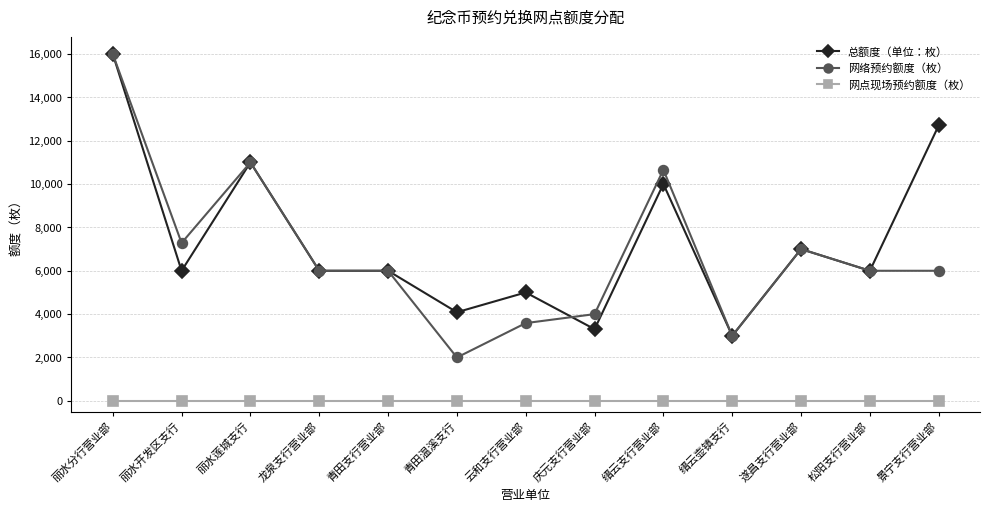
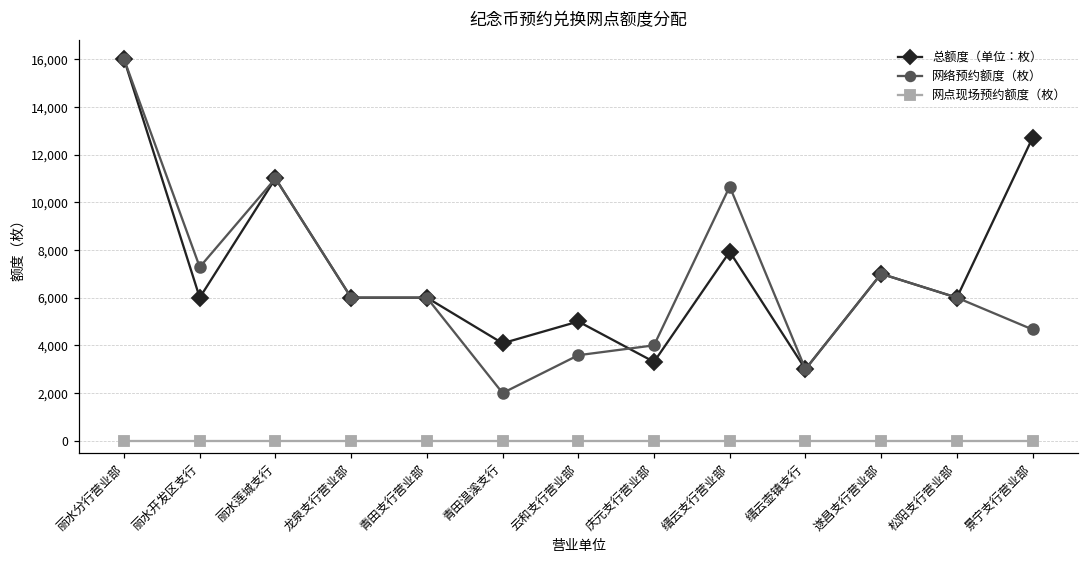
  {
    "总额度（单位：枚）": {
      "丽水开发区支行": "6,000",
      "青田温溪支行": "4,100",
      "云和支行营业部": "5,000",
      "庆元支行营业部": "3,300",
-     "缙云支行营业部": "10,000",
+     "缙云支行营业部": "7,900",
      "景宁支行营业部": "12,700"
    },
    "网络预约额度（枚）": {
      "丽水开发区支行": "7,300",
      "青田温溪支行": "2,000",
      "云和支行营业部": "3,600",
      "庆元支行营业部": "4,000",
      "缙云支行营业部": "10,700",
-     "景宁支行营业部": "6,000"
+     "景宁支行营业部": "4,700"
    },
    "网点现场预约额度（枚）": {
      "丽水分行营业部": "0",
      "丽水开发区支行": "0",
      "丽水莲城支行": "0",
      "龙泉支行营业部": "0",
      "青田支行营业部": "0",
      "青田温溪支行": "0",
      "云和支行营业部": "0",
      "庆元支行营业部": "0",
      "缙云支行营业部": "0",
      "缙云壶镇支行": "0",
      "遂昌支行营业部": "0",
      "松阳支行营业部": "0",
      "景宁支行营业部": "0"
    }
  }
